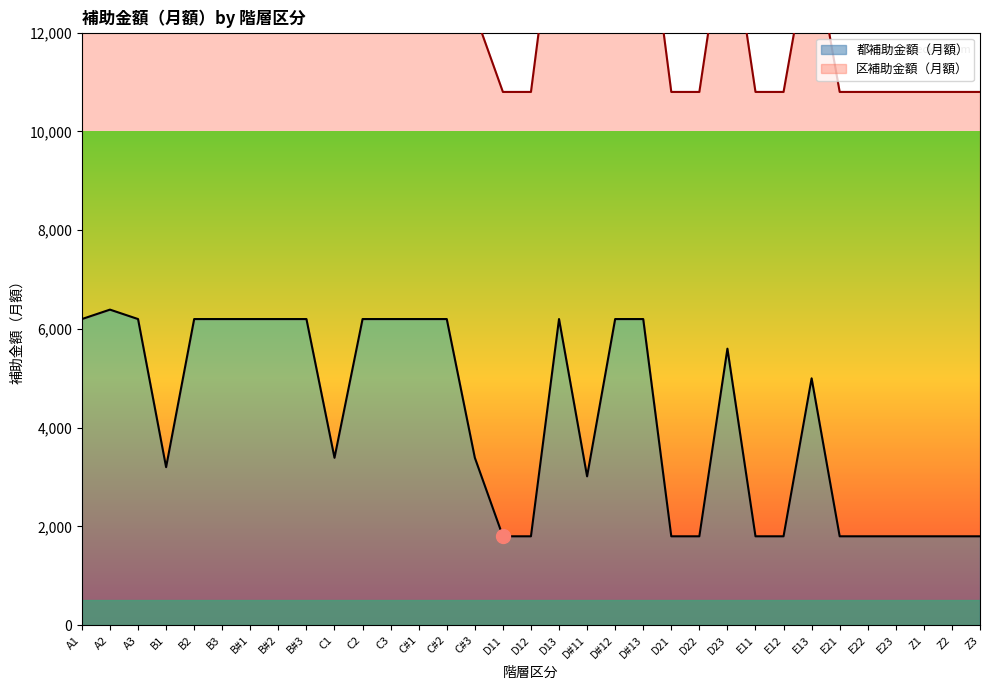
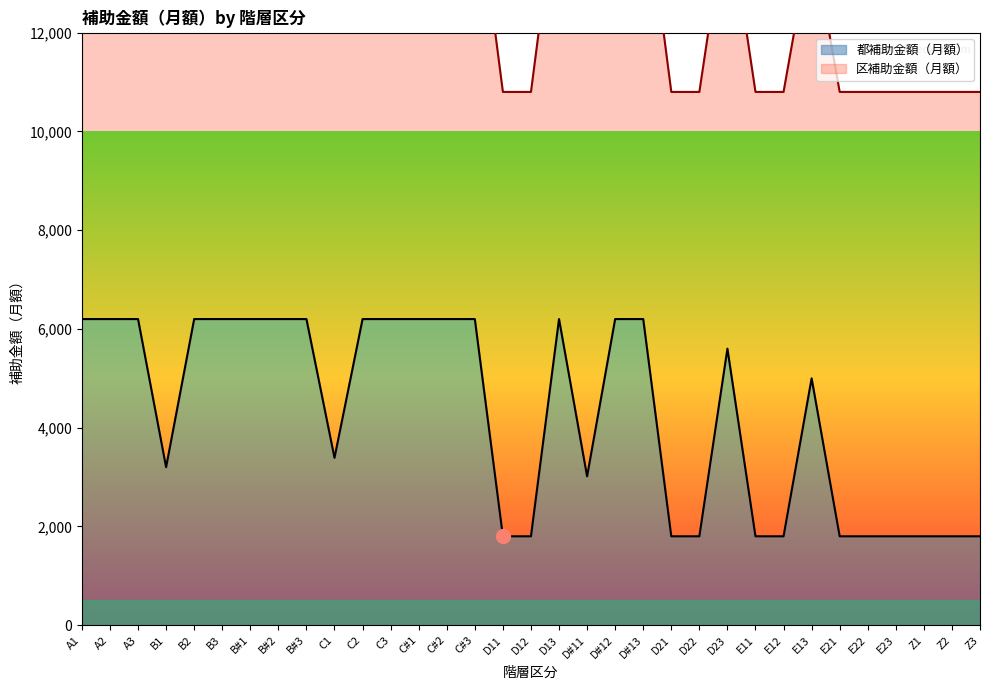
  {
    "都補助金額（月額）": {
      "A1": "6,200",
-     "A2": "6,400",
+     "A2": "6,200",
      "A3": "6,200",
      "B1": "3,200",
      "B2": "6,200",
      "B3": "6,200",
      "B#1": "6,200",
      "B#2": "6,200",
      "B#3": "6,200",
      "C1": "3,400",
      "C2": "6,200",
      "C3": "6,200",
      "C#1": "6,200",
      "C#2": "6,200",
-     "C#3": "3,400",
+     "C#3": "6,200",
      "D12": "1,800",
      "D13": "6,200",
      "D#11": "3,000",
      "D#12": "6,200",
      "D#13": "6,200",
      "D21": "1,800",
      "D22": "1,800",
      "D23": "5,600",
      "E11": "1,800",
      "E12": "1,800",
      "E13": "5,000",
      "E21": "1,800",
      "E22": "1,800",
      "E23": "1,800",
      "Z1": "1,800",
      "Z2": "1,800",
      "Z3": "1,800"
    }
  }
